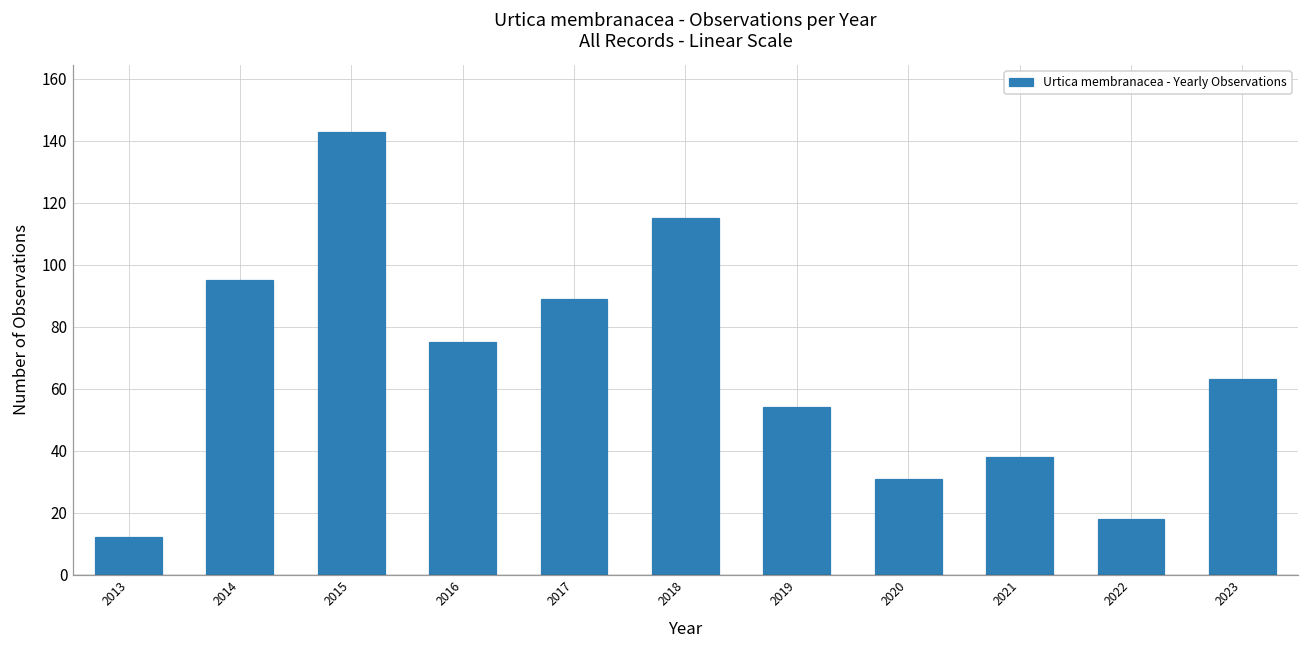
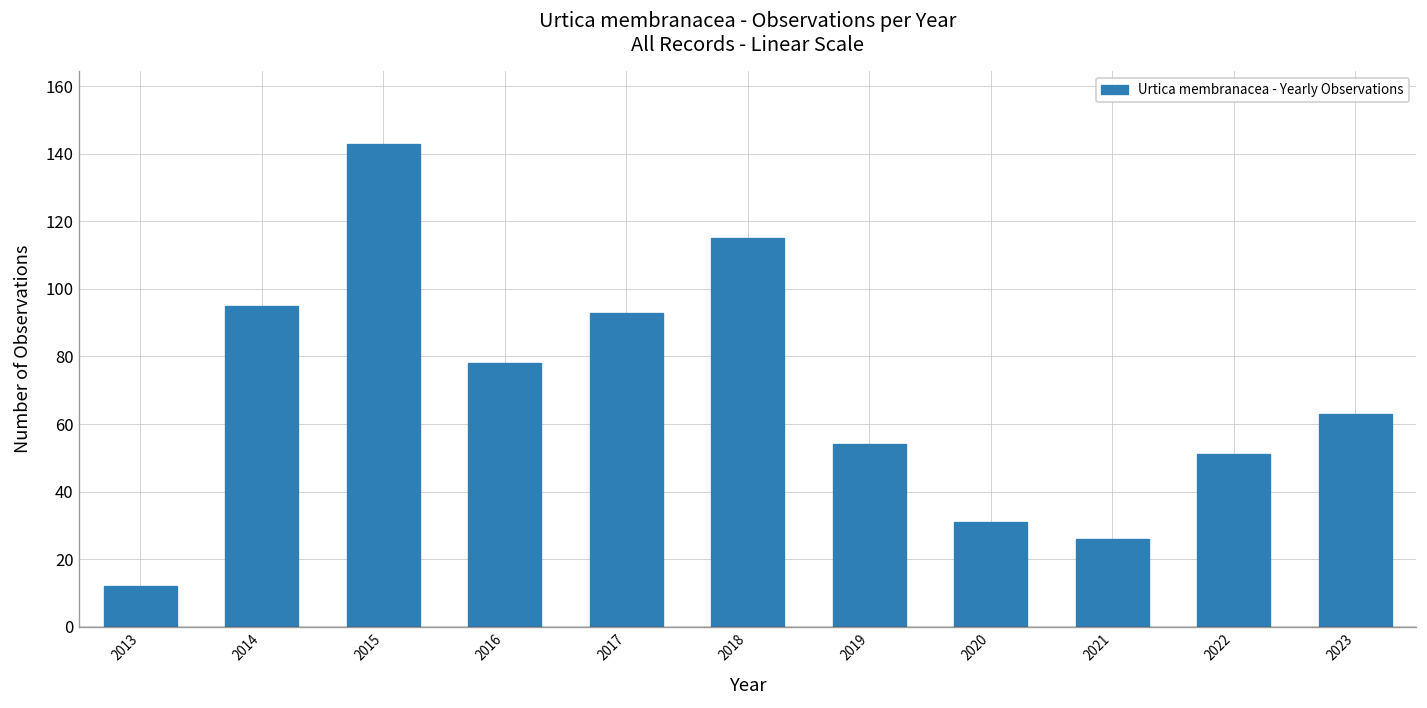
  {
    "2013": 12,
    "2014": 95,
    "2015": 143,
-   "2016": 75,
-   "2017": 89,
+   "2016": 78,
+   "2017": 93,
    "2018": 115,
    "2019": 54,
    "2020": 31,
-   "2021": 38,
-   "2022": 18,
+   "2021": 26,
+   "2022": 51,
    "2023": 63
  }
